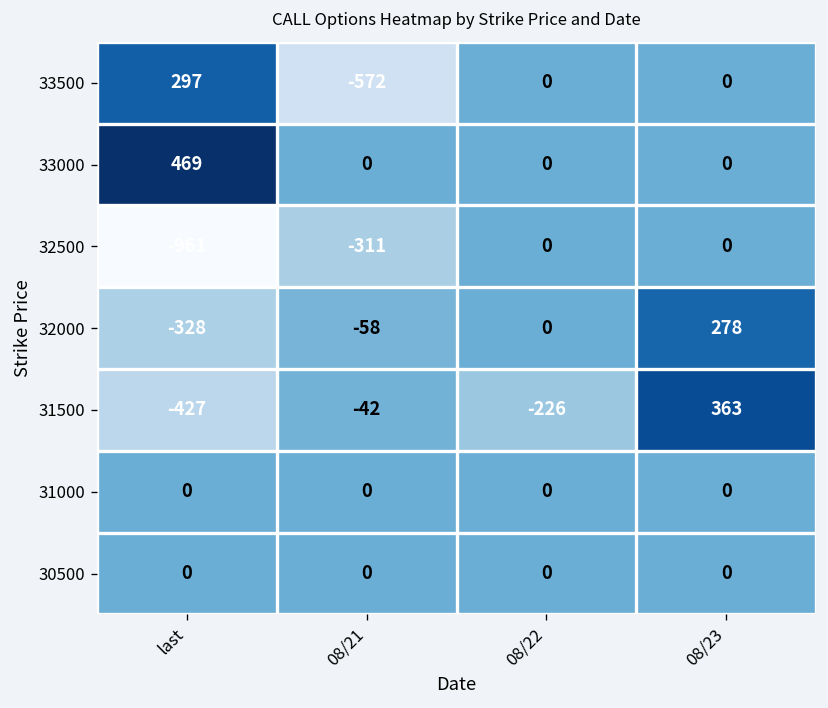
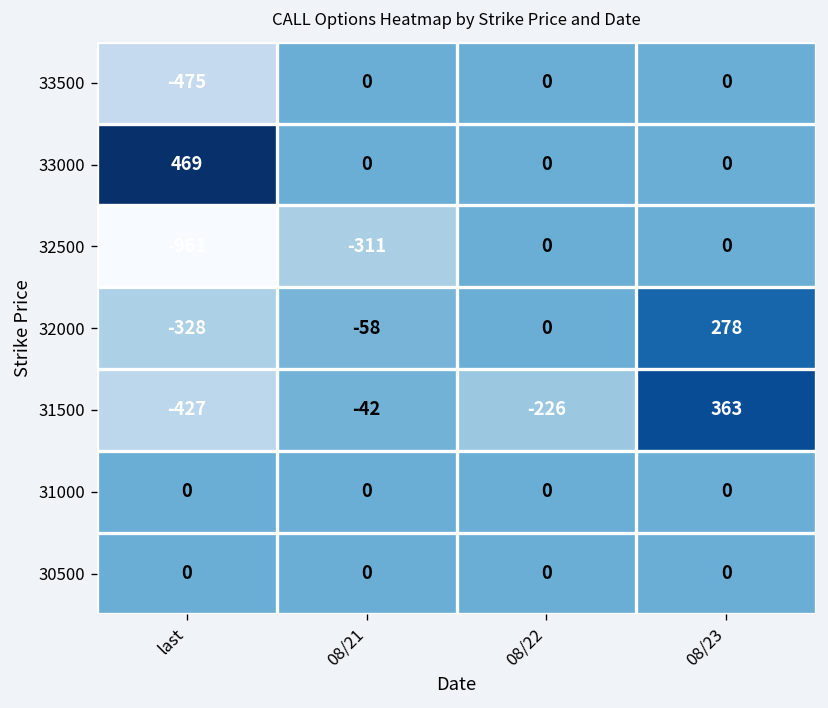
  {
    "33500": {
-     "last": 297,
-     "08/21": -572,
+     "last": -475,
+     "08/21": 0,
      "08/22": 0,
      "08/23": 0
    },
    "33000": {
      "last": 469,
      "08/21": 0,
      "08/22": 0,
      "08/23": 0
    },
    "32500": {
      "08/21": -311,
      "08/22": 0,
      "08/23": 0
    },
    "32000": {
      "last": -328,
      "08/21": -58,
      "08/22": 0,
      "08/23": 278
    },
    "31500": {
      "last": -427,
      "08/21": -42,
      "08/22": -226,
      "08/23": 363
    },
    "31000": {
      "last": 0,
      "08/21": 0,
      "08/22": 0,
      "08/23": 0
    },
    "30500": {
      "last": 0,
      "08/21": 0,
      "08/22": 0,
      "08/23": 0
    }
  }
